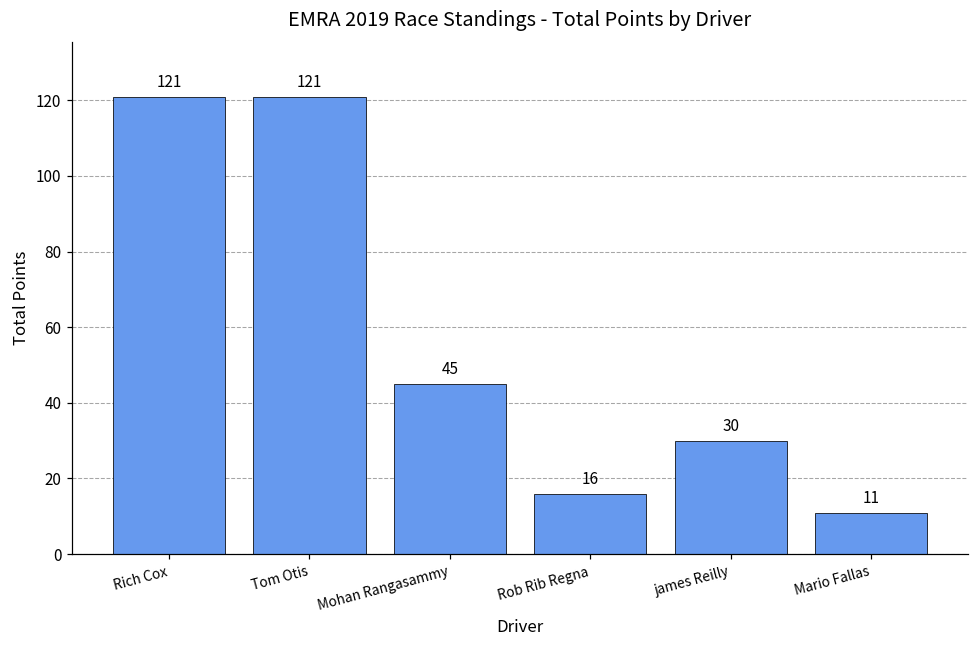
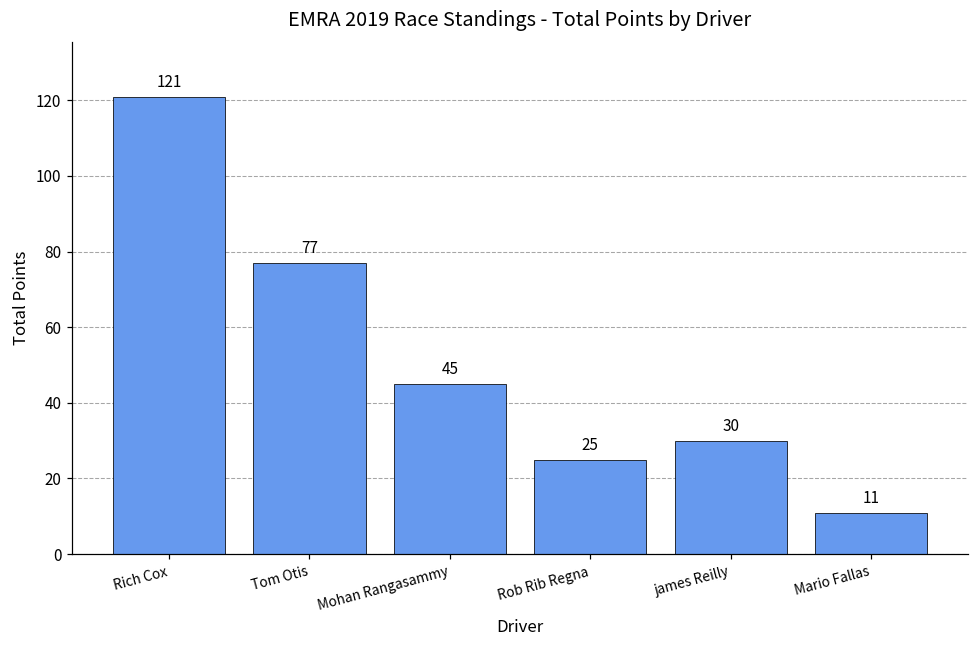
  {
    "Rich Cox": 121,
-   "Tom Otis": 121,
+   "Tom Otis": 77,
    "Mohan Rangasammy": 45,
-   "Rob Rib Regna": 16,
+   "Rob Rib Regna": 25,
    "james Reilly": 30,
    "Mario Fallas": 11
  }
